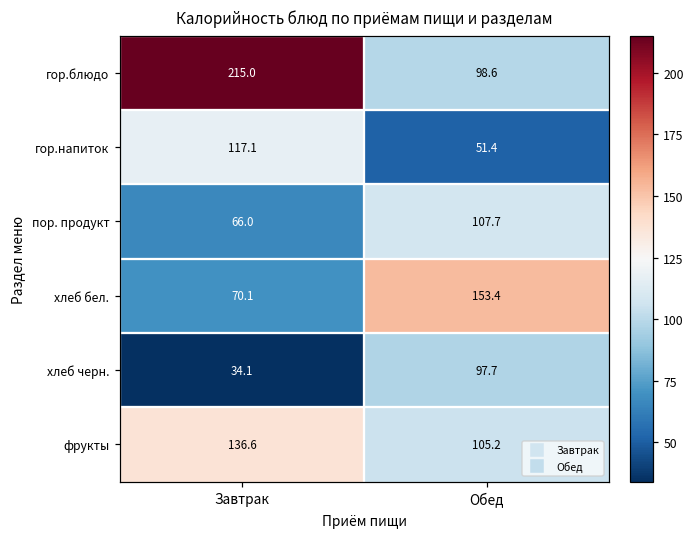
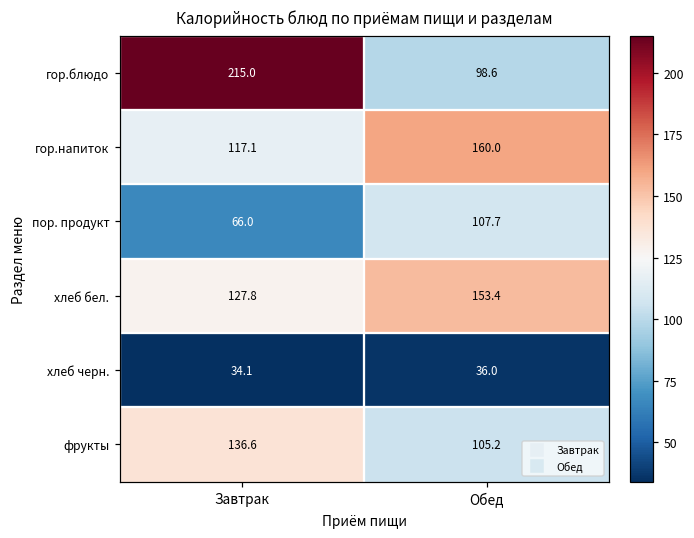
  {
    "гор.блюдо": {
      "Завтрак": 215.0,
      "Обед": 98.6
    },
    "гор.напиток": {
      "Завтрак": 117.1,
-     "Обед": 51.4
+     "Обед": 160.0
    },
    "пор. продукт": {
      "Завтрак": 66.0,
      "Обед": 107.7
    },
    "хлеб бел.": {
-     "Завтрак": 70.1,
+     "Завтрак": 127.8,
      "Обед": 153.4
    },
    "хлеб черн.": {
      "Завтрак": 34.1,
-     "Обед": 97.7
+     "Обед": 36.0
    },
    "фрукты": {
      "Завтрак": 136.6,
      "Обед": 105.2
    }
  }
